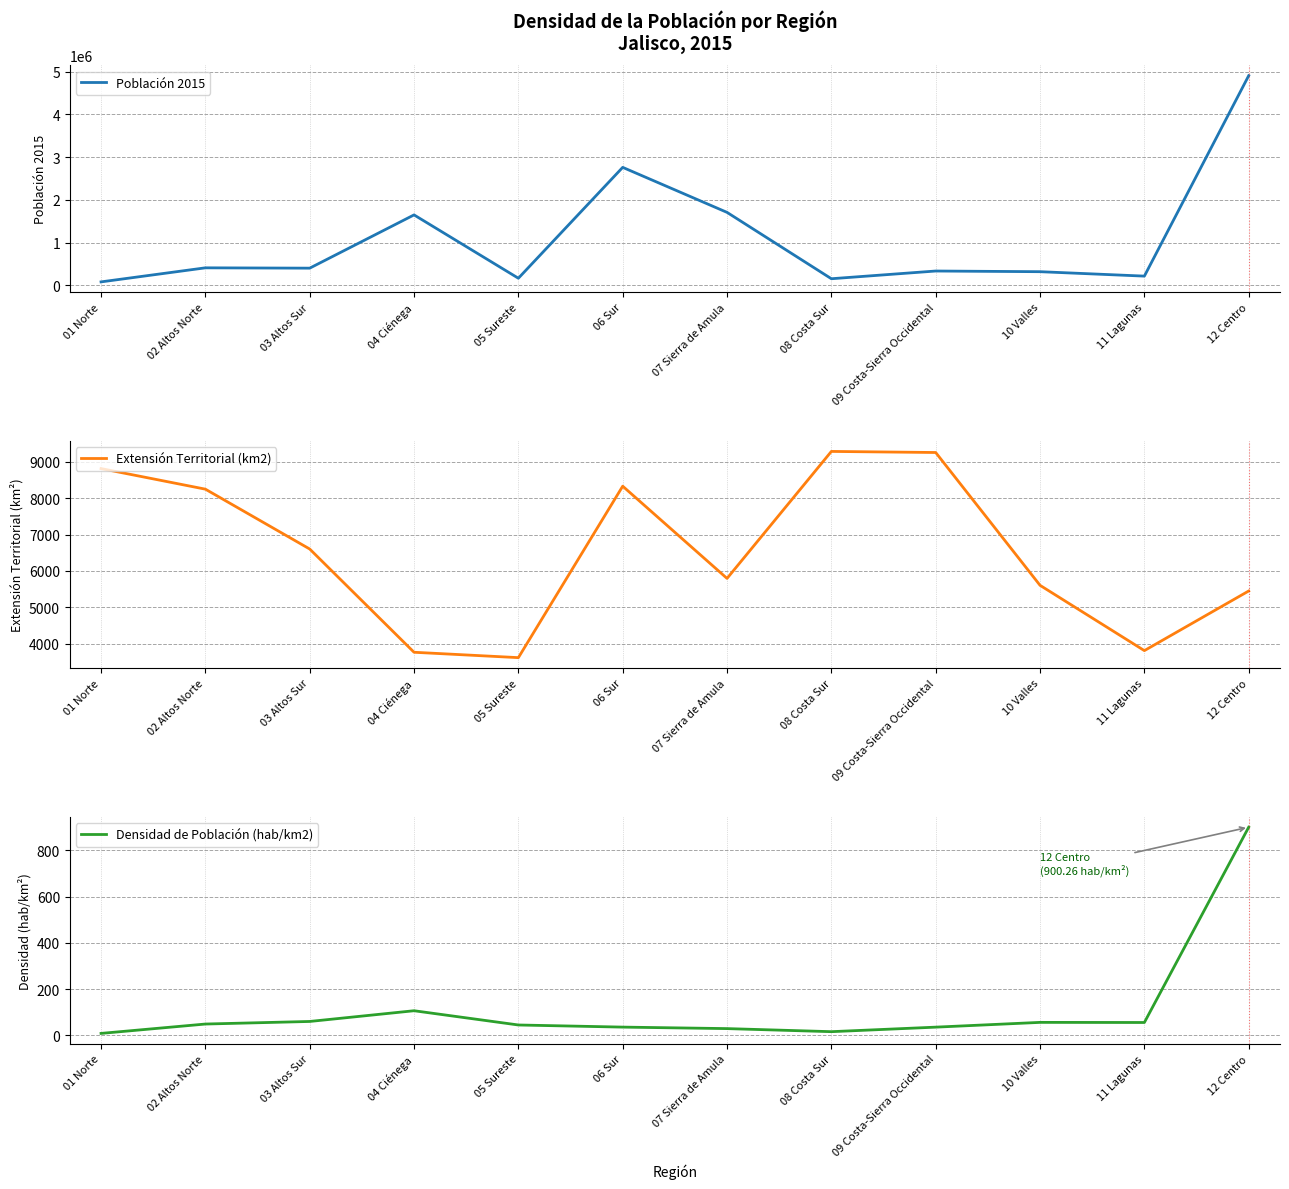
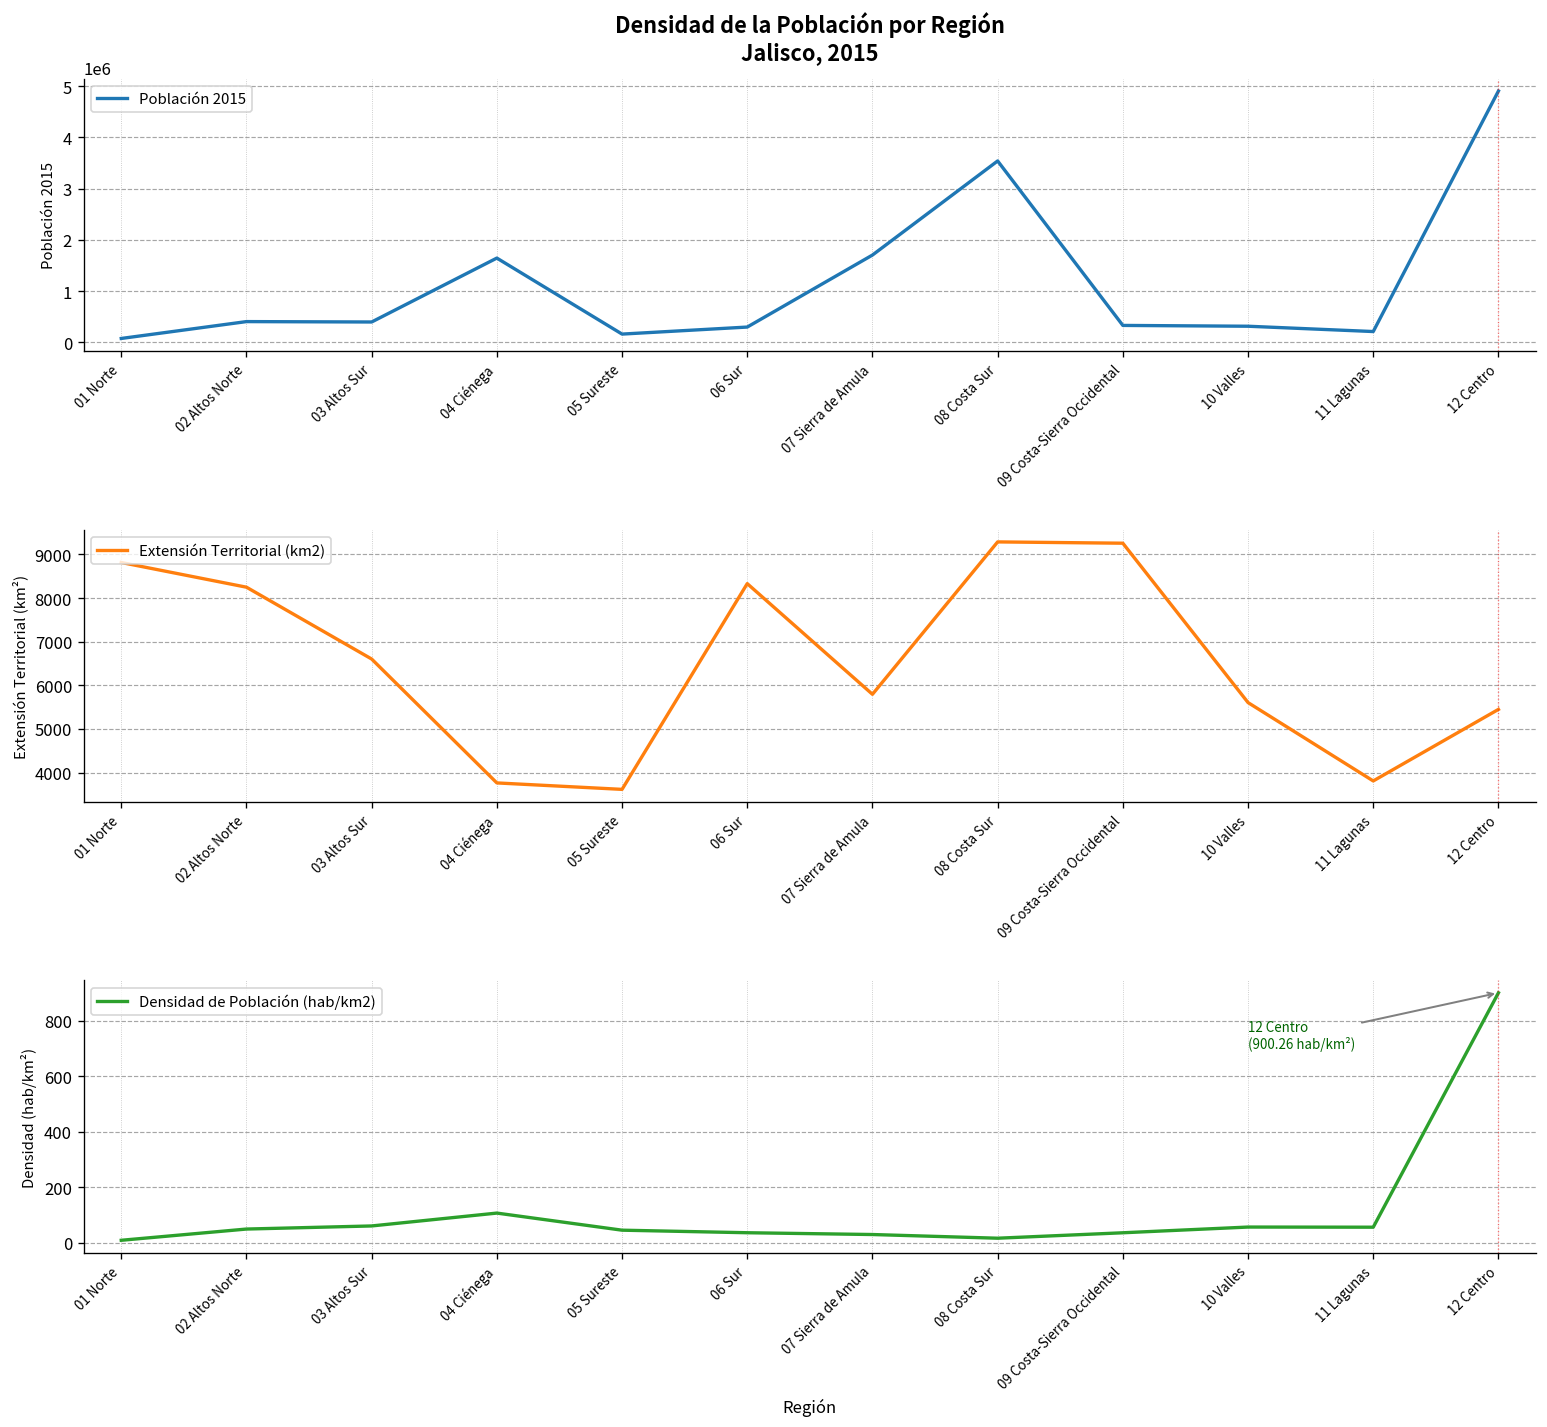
  {
    "Densidad de la Población por Región Jalisco, 2015": {
      "01 Norte": 100000,
      "02 Altos Norte": 400000,
      "03 Altos Sur": 400000,
      "04 Ciénega": 1600000,
      "05 Sureste": 200000,
-     "06 Sur": 2800000,
+     "06 Sur": 300000,
      "07 Sierra de Amula": 1700000,
-     "08 Costa Sur": 200000,
+     "08 Costa Sur": 3500000,
      "09 Costa-Sierra Occidental": 300000,
      "10 Valles": 300000,
      "11 Lagunas": 200000,
      "12 Centro": 4900000
    }
  }
